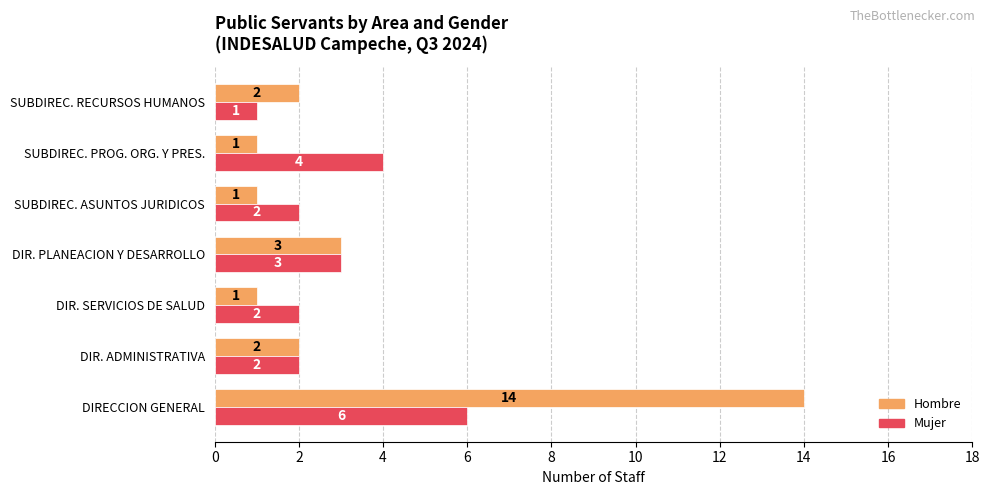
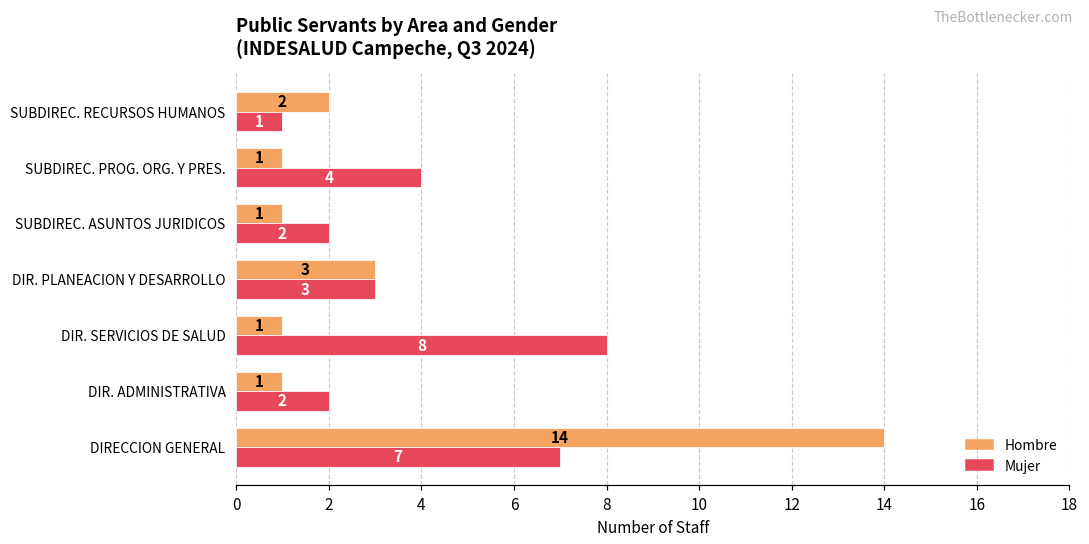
  {
    "Hombre": {
      "SUBDIREC. RECURSOS HUMANOS": 2,
      "SUBDIREC. PROG. ORG. Y PRES.": 1,
      "SUBDIREC. ASUNTOS JURIDICOS": 1,
      "DIR. PLANEACION Y DESARROLLO": 3,
      "DIR. SERVICIOS DE SALUD": 1,
-     "DIR. ADMINISTRATIVA": 2,
+     "DIR. ADMINISTRATIVA": 1,
      "DIRECCION GENERAL": 14
    },
    "Mujer": {
      "SUBDIREC. RECURSOS HUMANOS": 1,
      "SUBDIREC. PROG. ORG. Y PRES.": 4,
      "SUBDIREC. ASUNTOS JURIDICOS": 2,
      "DIR. PLANEACION Y DESARROLLO": 3,
-     "DIR. SERVICIOS DE SALUD": 2,
+     "DIR. SERVICIOS DE SALUD": 8,
      "DIR. ADMINISTRATIVA": 2,
-     "DIRECCION GENERAL": 6
+     "DIRECCION GENERAL": 7
    }
  }
